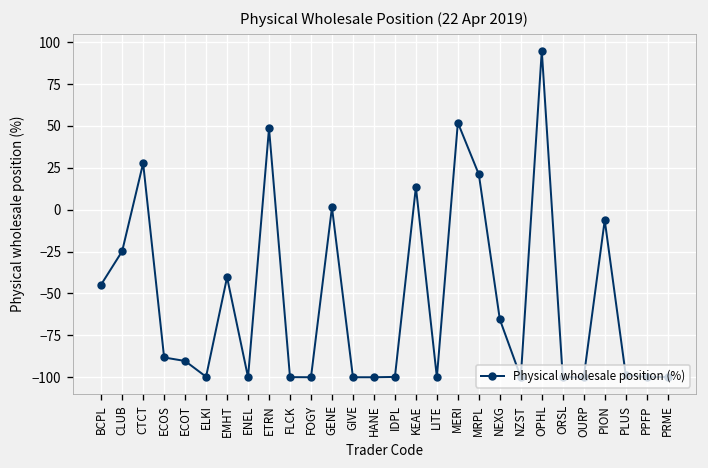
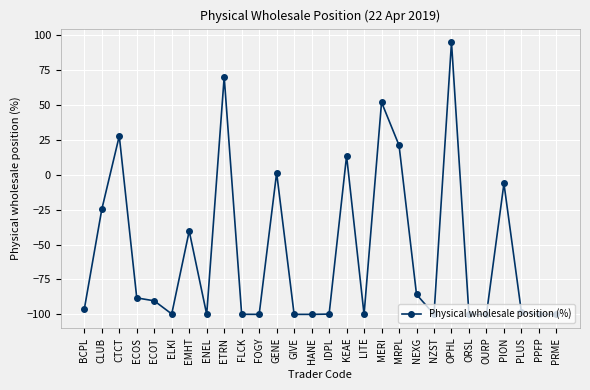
  {
-   "BCPL": -45,
+   "BCPL": -96,
    "CLUB": -25,
    "CTCT": 28,
    "ECOS": -88,
    "ECOT": -90,
    "ELKI": -100,
    "EMHT": -40,
    "ENEL": -100,
-   "ETRN": 49,
+   "ETRN": 70,
    "FLCK": -100,
    "FOGY": -100,
    "GENE": 1,
    "GIVE": -100,
    "HANE": -100,
    "IDPL": -100,
    "KEAE": 14,
    "LITE": -100,
    "MERI": 52,
    "MRPL": 21,
-   "NEXG": -65,
+   "NEXG": -86,
    "OPHL": 95,
    "PION": -6
  }
